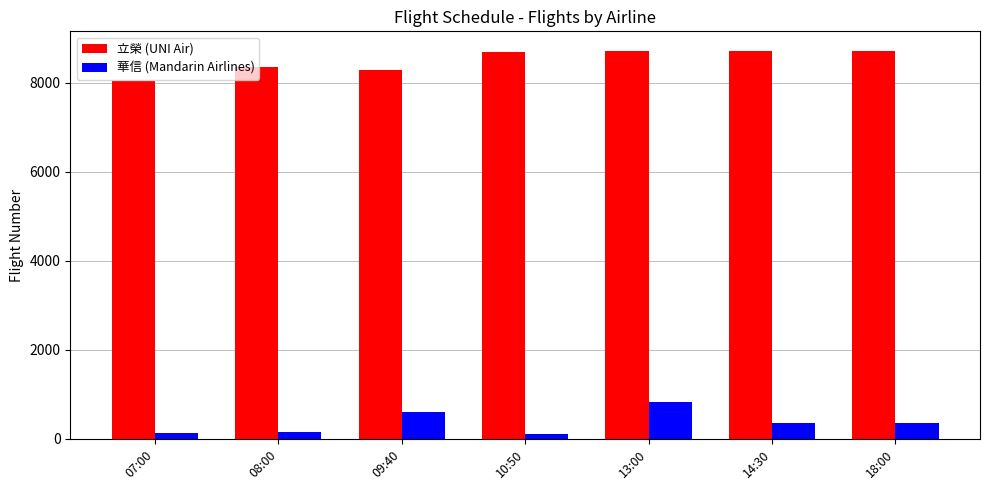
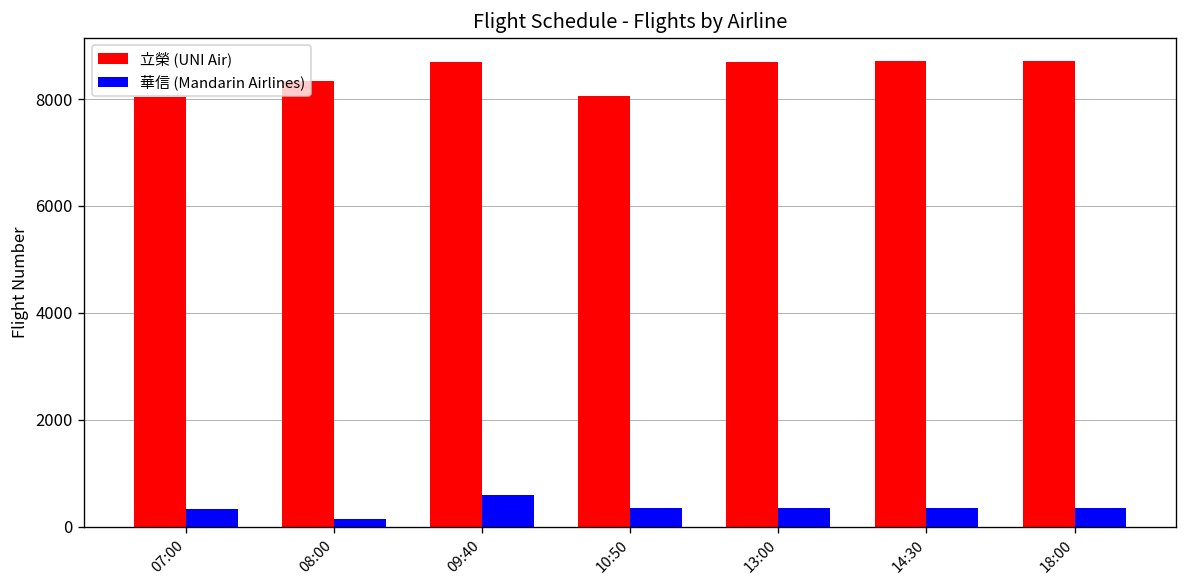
  {
    "立榮 (UNI Air)": {
      "07:00": 8000,
-     "09:40": 8300,
-     "10:50": 8700,
+     "09:40": 8700,
+     "10:50": 8100,
      "13:00": 8700,
      "14:30": 8700,
      "18:00": 8700
    },
    "華信 (Mandarin Airlines)": {
-     "07:00": 100,
+     "07:00": 300,
      "08:00": 200,
      "09:40": 600,
-     "10:50": 100,
-     "13:00": 800,
+     "10:50": 300,
+     "13:00": 300,
      "14:30": 300,
      "18:00": 400
    }
  }
